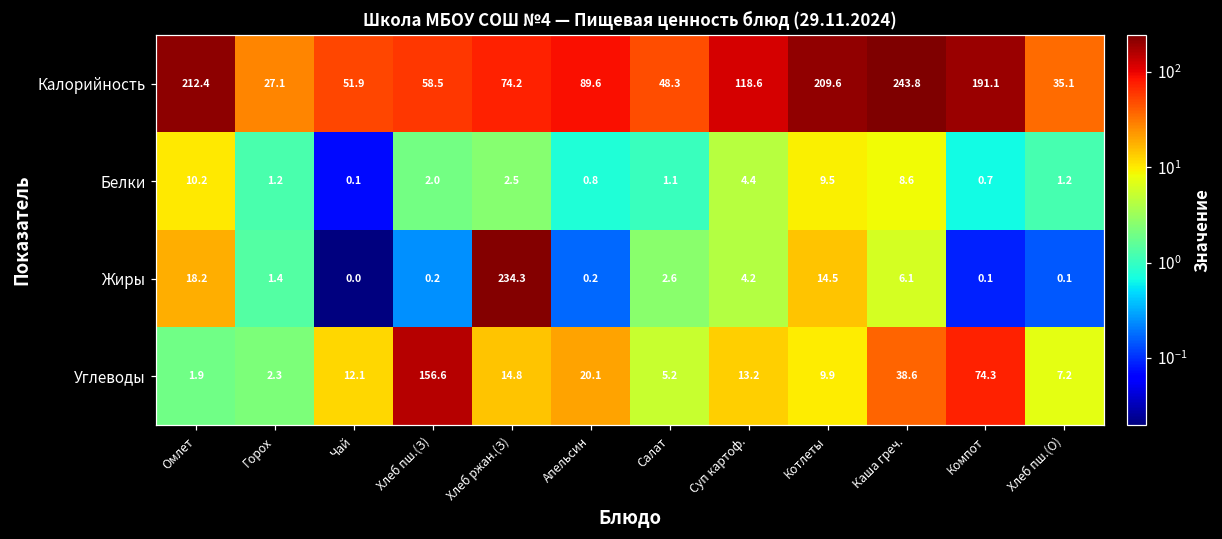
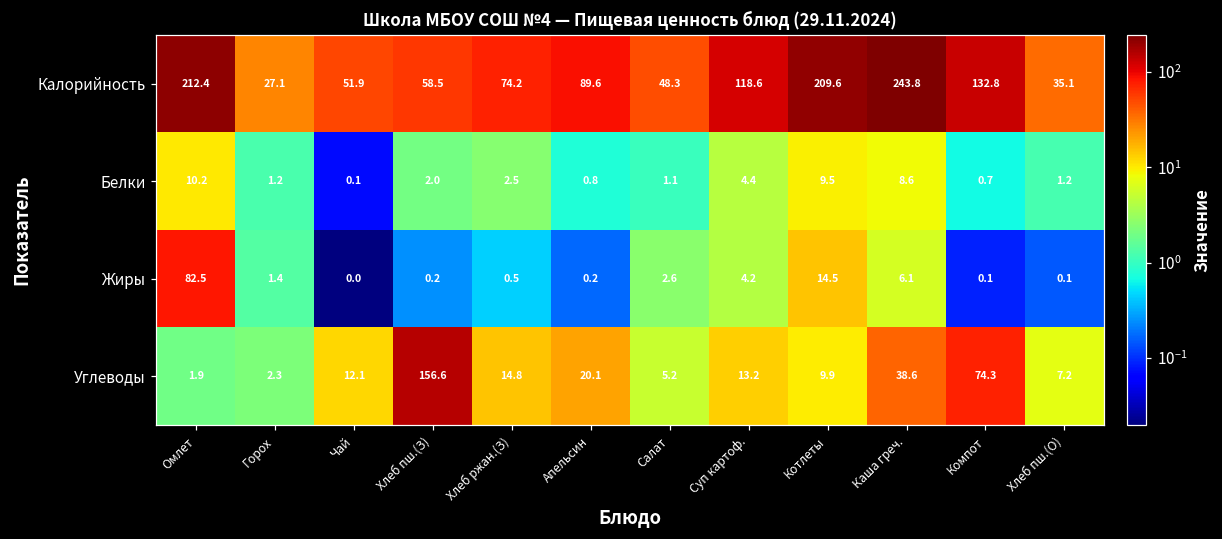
  {
    "Калорийность": {
      "Омлет": 212.4,
      "Горох": 27.1,
      "Чай": 51.9,
      "Хлеб пш.(З)": 58.5,
      "Хлеб ржан.(З)": 74.2,
      "Апельсин": 89.6,
      "Салат": 48.3,
      "Суп картоф.": 118.6,
      "Котлеты": 209.6,
      "Каша греч.": 243.8,
-     "Компот": 191.1,
+     "Компот": 132.8,
      "Хлеб пш.(О)": 35.1
    },
    "Белки": {
      "Омлет": 10.2,
      "Горох": 1.2,
      "Чай": 0.1,
      "Хлеб пш.(З)": 2.0,
      "Хлеб ржан.(З)": 2.5,
      "Апельсин": 0.8,
      "Салат": 1.1,
      "Суп картоф.": 4.4,
      "Котлеты": 9.5,
      "Каша греч.": 8.6,
      "Компот": 0.7,
      "Хлеб пш.(О)": 1.2
    },
    "Жиры": {
-     "Омлет": 18.2,
+     "Омлет": 82.5,
      "Горох": 1.4,
      "Чай": 0.0,
      "Хлеб пш.(З)": 0.2,
-     "Хлеб ржан.(З)": 234.3,
+     "Хлеб ржан.(З)": 0.5,
      "Апельсин": 0.2,
      "Салат": 2.6,
      "Суп картоф.": 4.2,
      "Котлеты": 14.5,
      "Каша греч.": 6.1,
      "Компот": 0.1,
      "Хлеб пш.(О)": 0.1
    },
    "Углеводы": {
      "Омлет": 1.9,
      "Горох": 2.3,
      "Чай": 12.1,
      "Хлеб пш.(З)": 156.6,
      "Хлеб ржан.(З)": 14.8,
      "Апельсин": 20.1,
      "Салат": 5.2,
      "Суп картоф.": 13.2,
      "Котлеты": 9.9,
      "Каша греч.": 38.6,
      "Компот": 74.3,
      "Хлеб пш.(О)": 7.2
    }
  }
